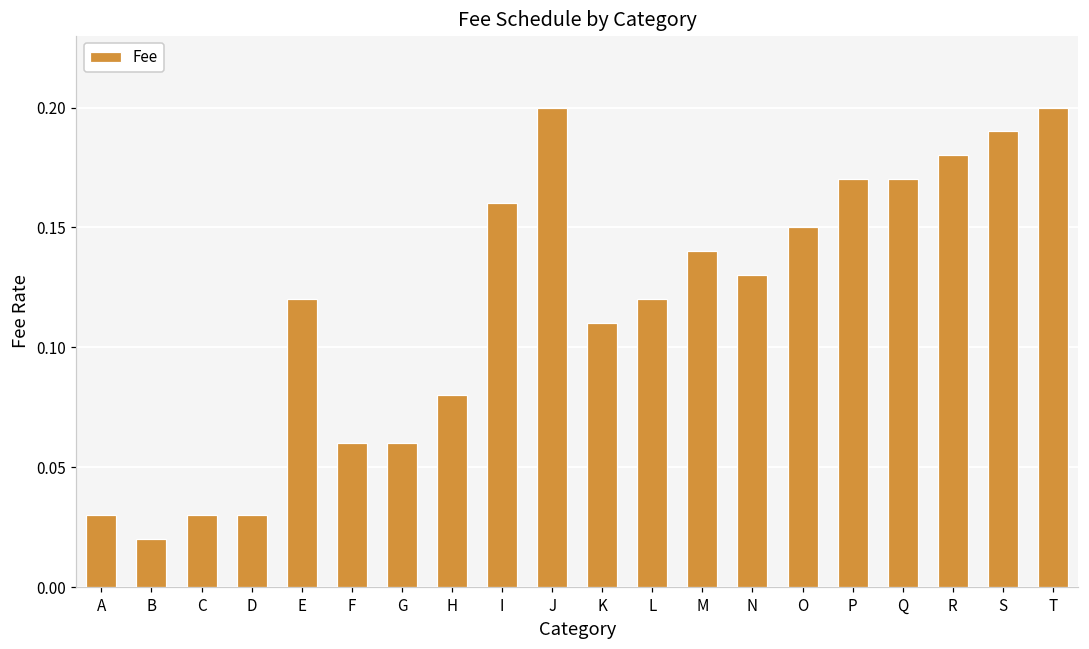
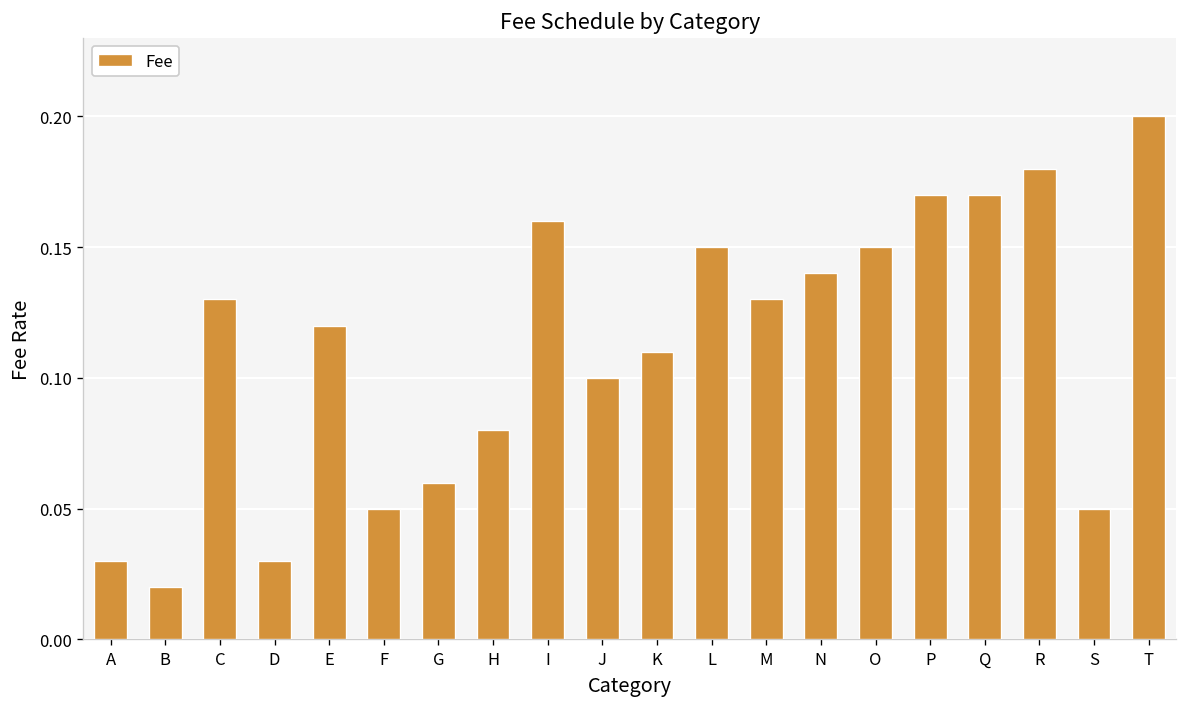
  {
    "A": 0.03,
    "B": 0.02,
-   "C": 0.03,
+   "C": 0.13,
    "D": 0.03,
    "E": 0.12,
-   "F": 0.06,
+   "F": 0.05,
    "G": 0.06,
    "H": 0.08,
    "I": 0.16,
-   "J": 0.2,
+   "J": 0.1,
    "K": 0.11,
-   "L": 0.12,
-   "M": 0.14,
-   "N": 0.13,
+   "L": 0.15,
+   "M": 0.13,
+   "N": 0.14,
    "O": 0.15,
    "P": 0.17,
    "Q": 0.17,
    "R": 0.18,
-   "S": 0.19,
+   "S": 0.05,
    "T": 0.20
  }
